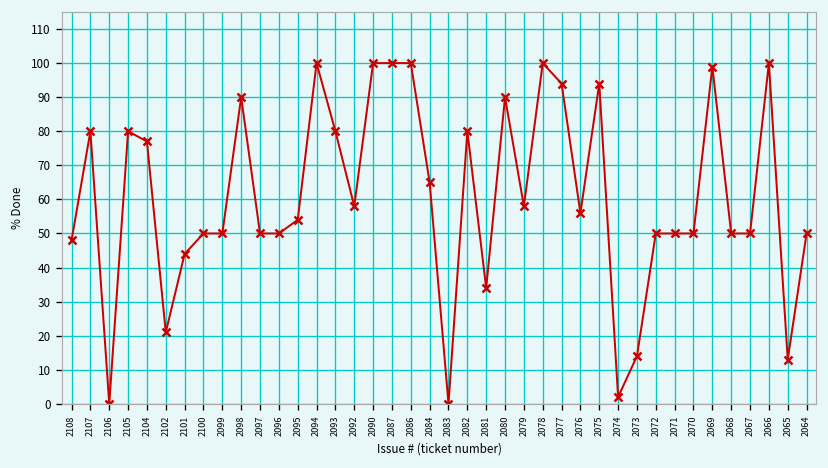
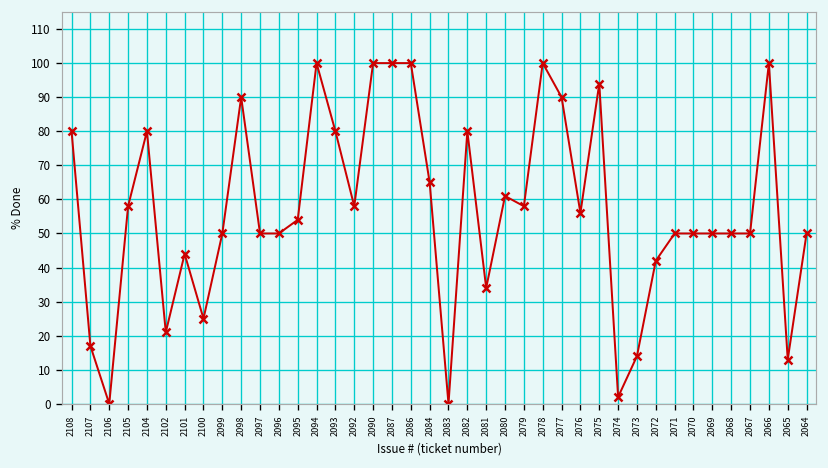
  {
-   "2108": 48,
-   "2107": 80,
+   "2108": 80,
+   "2107": 17,
    "2106": 0,
-   "2105": 80,
-   "2104": 77,
+   "2105": 58,
+   "2104": 80,
    "2102": 21,
    "2101": 44,
-   "2100": 50,
+   "2100": 25,
    "2099": 50,
    "2098": 90,
    "2097": 50,
    "2096": 50,
    "2095": 54,
    "2094": 100,
    "2093": 80,
    "2092": 58,
    "2090": 100,
    "2087": 100,
    "2086": 100,
    "2084": 65,
    "2083": 0,
    "2082": 80,
    "2081": 34,
-   "2080": 90,
+   "2080": 61,
    "2079": 58,
    "2078": 100,
-   "2077": 94,
+   "2077": 90,
    "2076": 56,
    "2075": 94,
    "2074": 2,
    "2073": 14,
-   "2072": 50,
+   "2072": 42,
    "2071": 50,
    "2070": 50,
-   "2069": 99,
+   "2069": 50,
    "2068": 50,
    "2067": 50,
    "2066": 100,
    "2065": 13,
    "2064": 50
  }
